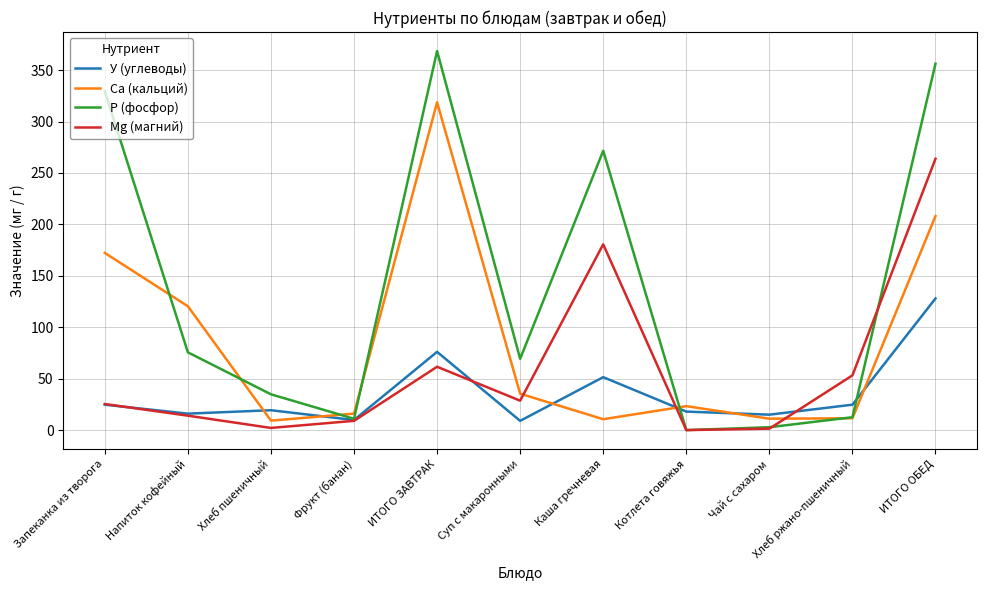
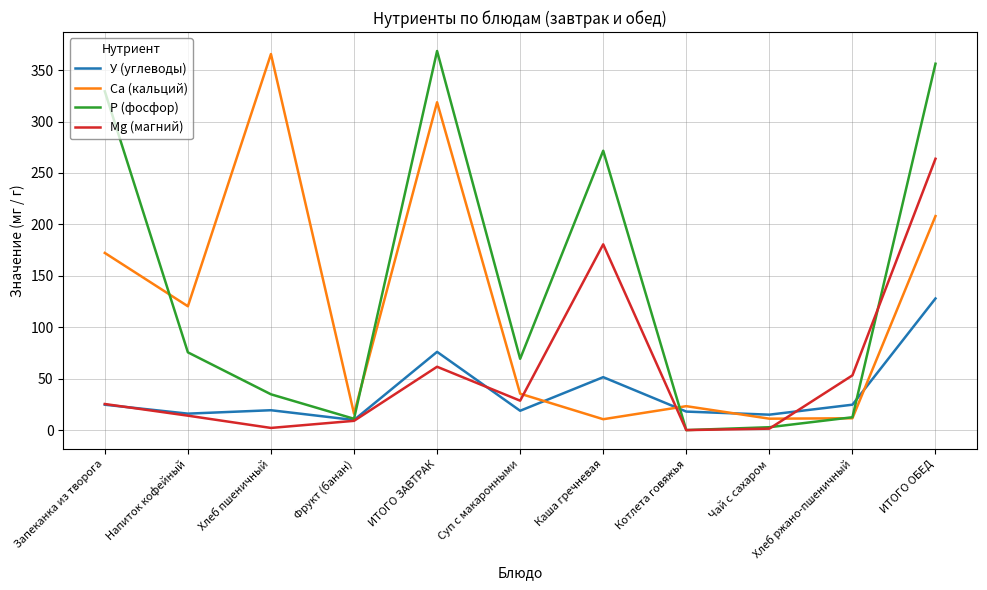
  {
    "У (углеводы)": {
      "Хлеб пшеничный": 19,
      "ИТОГО ЗАВТРАК": 76,
-     "Суп с макаронными": 9,
+     "Суп с макаронными": 19,
      "Каша гречневая": 51,
      "Котлета говяжья": 18,
      "Чай с сахаром": 15,
      "Хлеб ржано-пшеничный": 25,
      "ИТОГО ОБЕД": 128
    },
    "Са (кальций)": {
      "Запеканка из творога": 172,
      "Напиток кофейный": 120,
-     "Хлеб пшеничный": 9,
+     "Хлеб пшеничный": 366,
      "Фрукт (банан)": 16,
      "ИТОГО ЗАВТРАК": 319,
      "Суп с макаронными": 35,
      "Каша гречневая": 11,
      "Котлета говяжья": 23,
      "Чай с сахаром": 11,
      "ИТОГО ОБЕД": 208
    },
    "Р (фосфор)": {
      "Напиток кофейный": 76,
      "Хлеб пшеничный": 35,
      "ИТОГО ЗАВТРАК": 369,
      "Суп с макаронными": 69,
      "Каша гречневая": 272,
      "ИТОГО ОБЕД": 356
    },
    "Mg (магний)": {
      "Хлеб пшеничный": 2,
      "ИТОГО ЗАВТРАК": 62,
      "Суп с макаронными": 29,
      "Каша гречневая": 181,
      "Хлеб ржано-пшеничный": 53,
      "ИТОГО ОБЕД": 264
    }
  }
